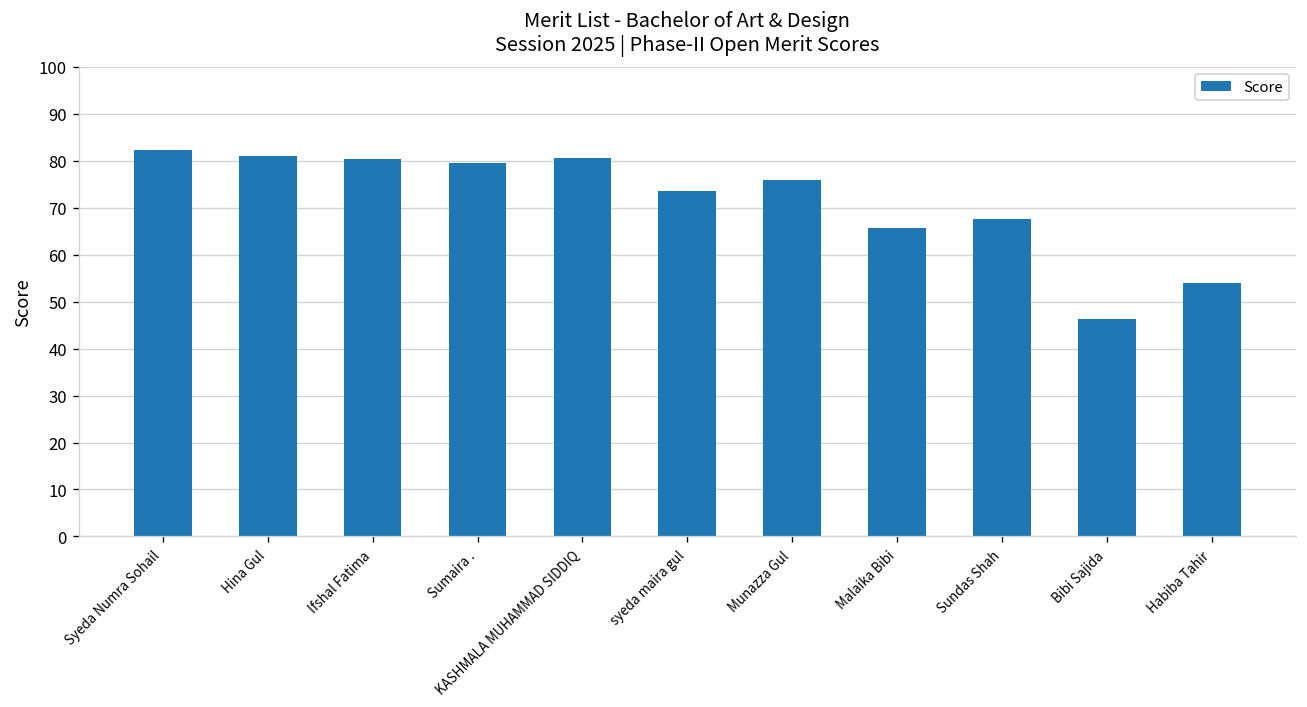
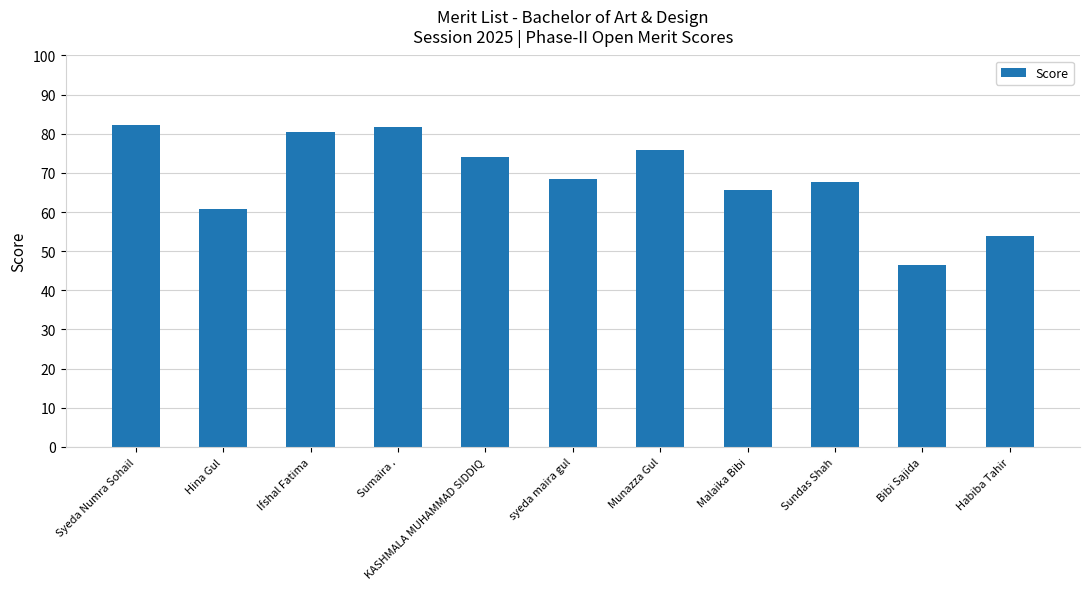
  {
    "Syeda Numra Sohail": 82,
-   "Hina Gul": 81,
+   "Hina Gul": 61,
    "Ifshal Fatima": 80,
-   "Sumaira .": 80,
-   "KASHMALA MUHAMMAD SIDDIQ": 81,
-   "syeda maira gul": 74,
+   "Sumaira .": 82,
+   "KASHMALA MUHAMMAD SIDDIQ": 74,
+   "syeda maira gul": 68,
    "Munazza Gul": 76,
    "Malaika Bibi": 66,
    "Sundas Shah": 68,
    "Bibi Sajida": 46,
    "Habiba Tahir": 54
  }
